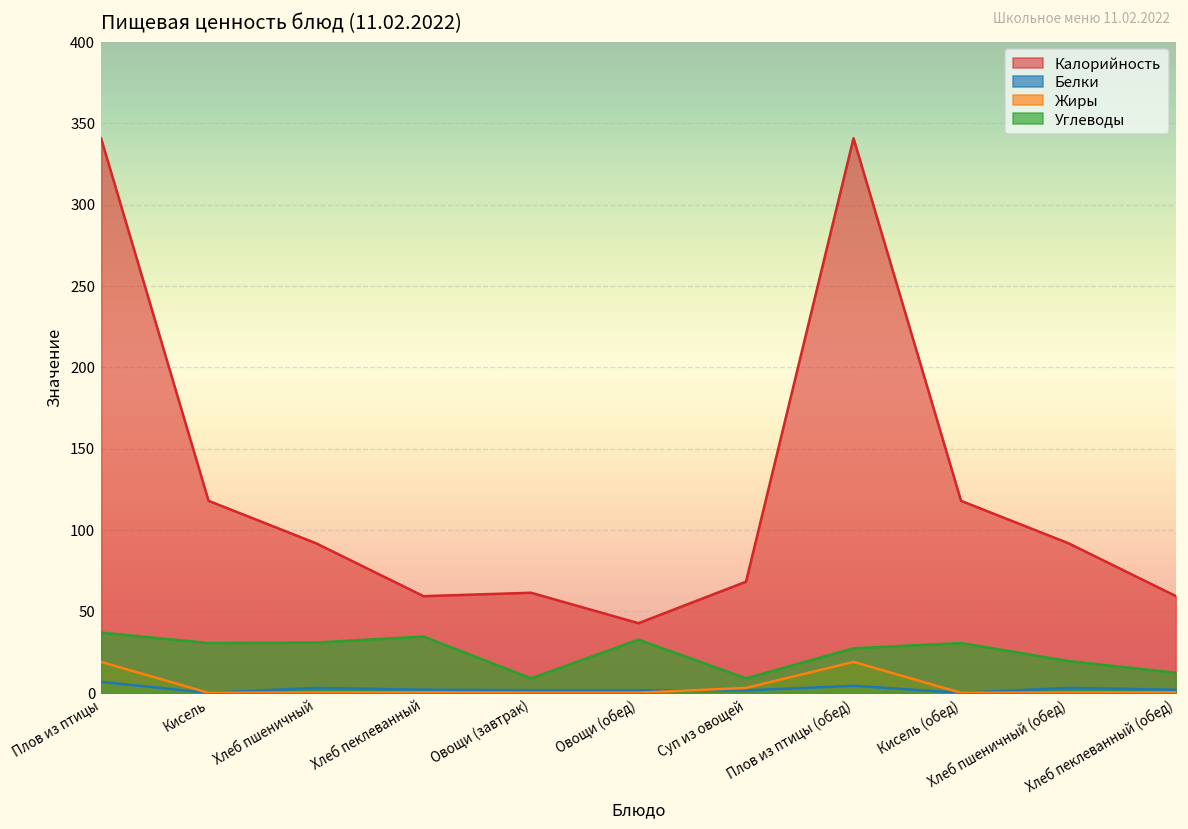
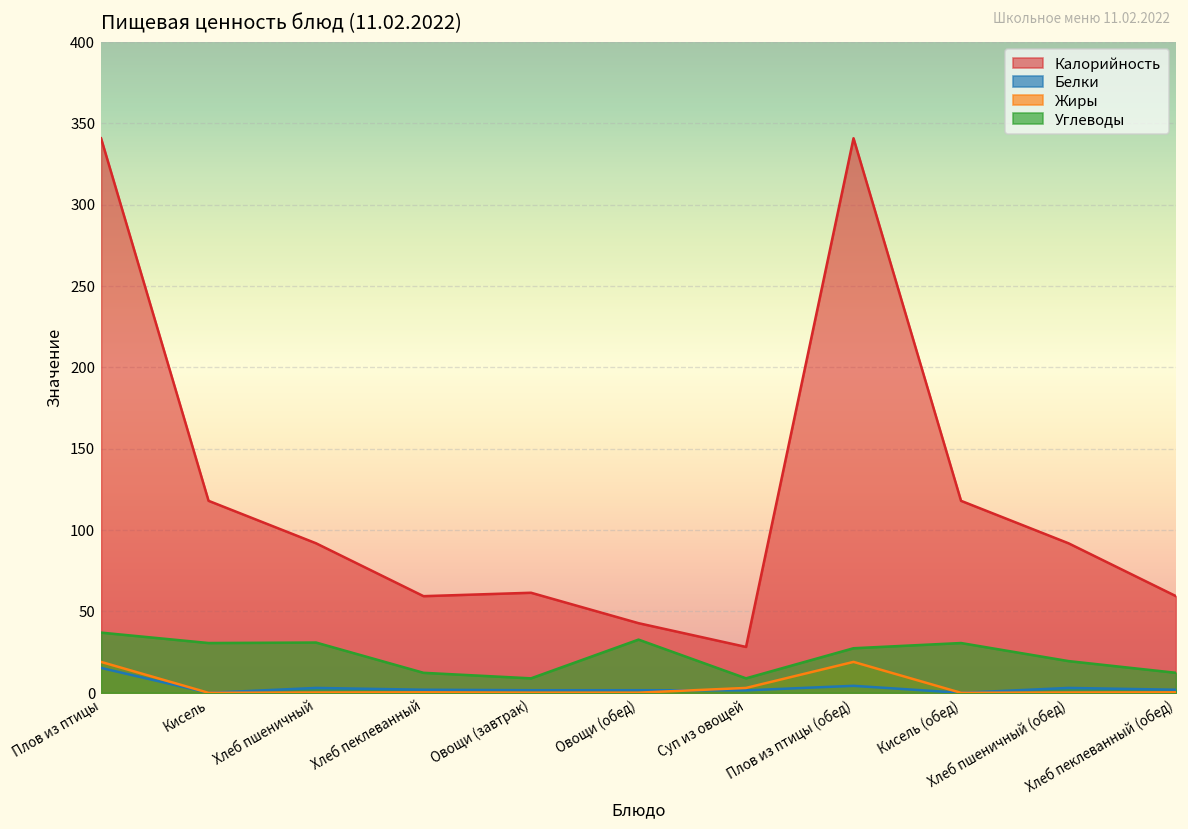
  {
    "Калорийность": {
      "Плов из птицы": 341,
      "Кисель": 118,
      "Хлеб пшеничный": 92,
      "Хлеб пеклеванный": 59,
      "Овощи (завтрак)": 62,
      "Овощи (обед)": 43,
-     "Суп из овощей": 68,
+     "Суп из овощей": 28,
      "Плов из птицы (обед)": 341,
      "Кисель (обед)": 118,
      "Хлеб пшеничный (обед)": 92,
      "Хлеб пеклеванный (обед)": 59
    },
    "Белки": {
-     "Плов из птицы": 7,
+     "Плов из птицы": 15,
      "Хлеб пшеничный": 3,
      "Плов из птицы (обед)": 4,
      "Хлеб пшеничный (обед)": 3
    },
    "Жиры": {
      "Плов из птицы": 19,
      "Хлеб пшеничный": 0,
      "Плов из птицы (обед)": 19,
      "Хлеб пшеничный (обед)": 0
    },
    "Углеводы": {
      "Плов из птицы": 37,
      "Кисель": 31,
      "Хлеб пшеничный": 31,
-     "Хлеб пеклеванный": 35,
+     "Хлеб пеклеванный": 12,
      "Овощи (завтрак)": 9,
      "Овощи (обед)": 33,
      "Суп из овощей": 9,
      "Плов из птицы (обед)": 27,
      "Кисель (обед)": 31,
      "Хлеб пшеничный (обед)": 20,
      "Хлеб пеклеванный (обед)": 12
    }
  }
